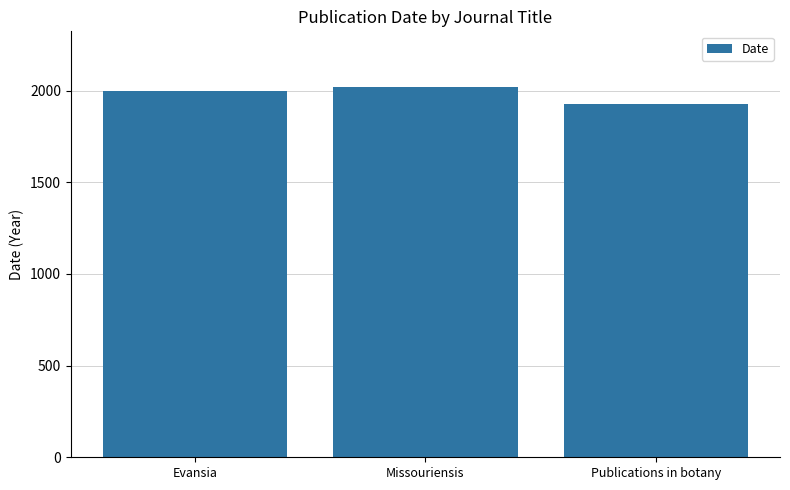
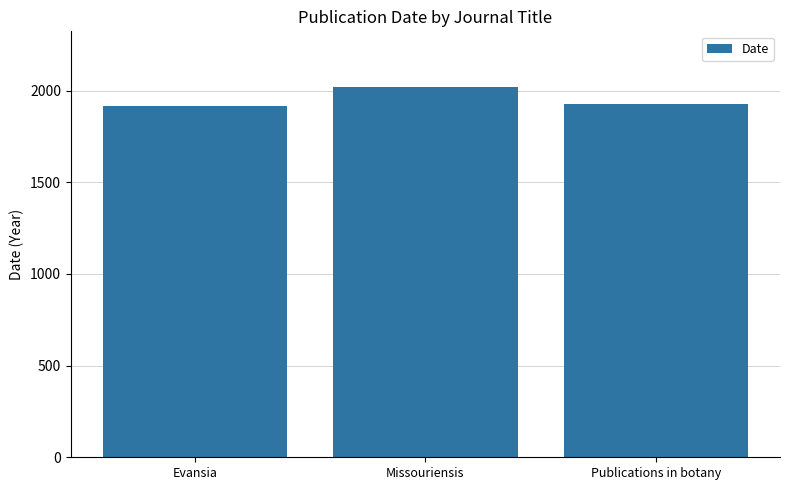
  {
-   "Evansia": 2000,
+   "Evansia": 1920,
    "Missouriensis": 2020,
    "Publications in botany": 1930
  }
